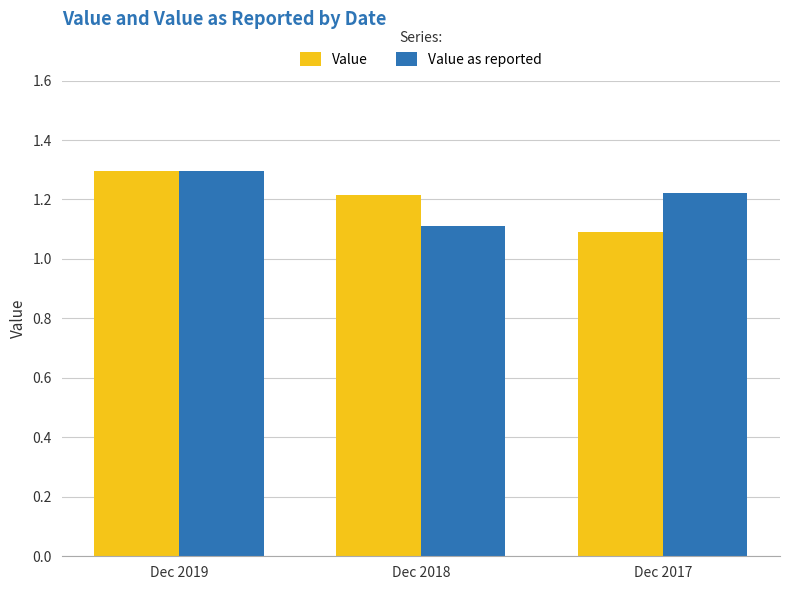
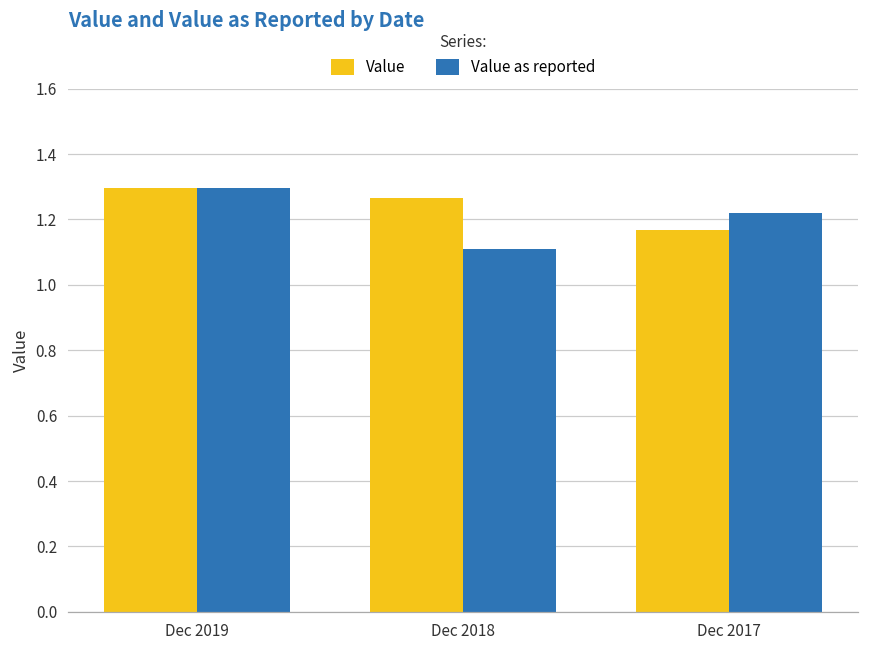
  {
    "Value": {
      "Dec 2019": 1.30,
-     "Dec 2018": 1.21,
-     "Dec 2017": 1.09
+     "Dec 2018": 1.27,
+     "Dec 2017": 1.17
    },
    "Value as reported": {
      "Dec 2019": 1.30,
      "Dec 2018": 1.11,
      "Dec 2017": 1.22
    }
  }
